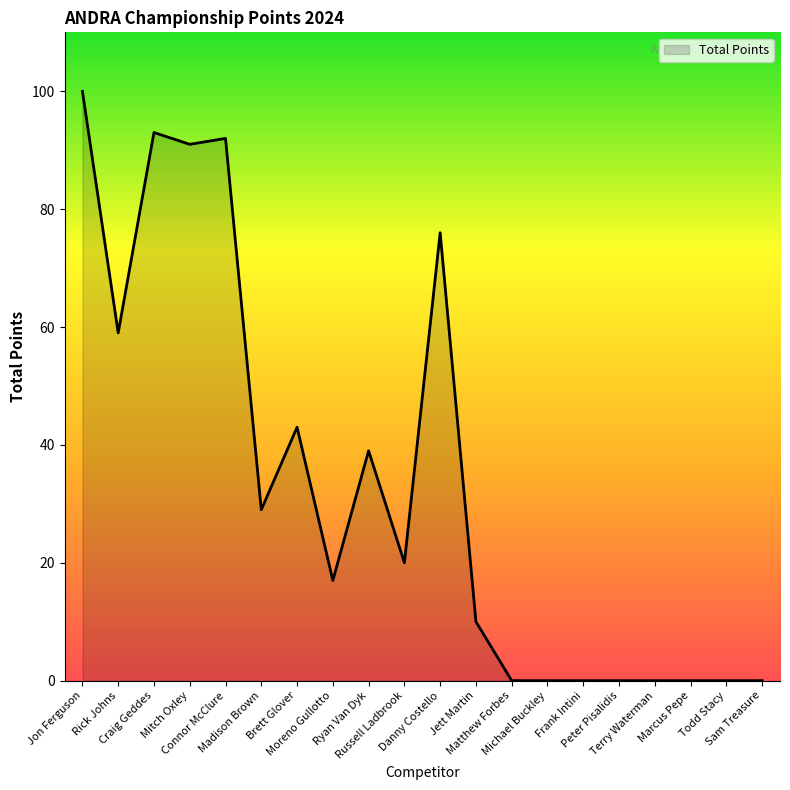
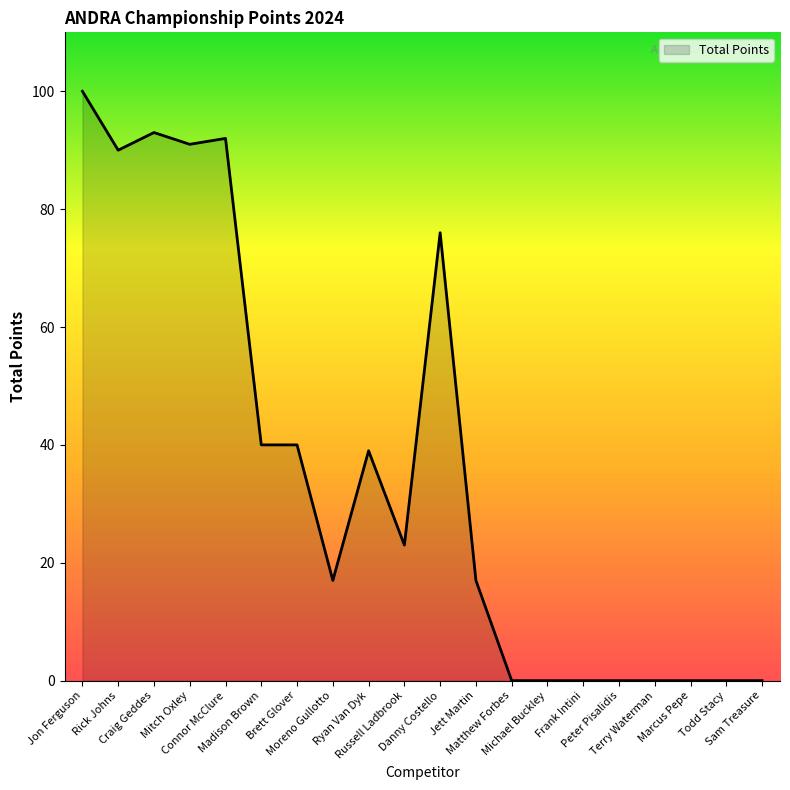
  {
    "Jon Ferguson": 100,
-   "Rick Johns": 59,
+   "Rick Johns": 90,
    "Craig Geddes": 93,
    "Mitch Oxley": 91,
    "Connor McClure": 92,
-   "Madison Brown": 29,
-   "Brett Glover": 43,
+   "Madison Brown": 40,
+   "Brett Glover": 40,
    "Moreno Gullotto": 17,
    "Ryan Van Dyk": 39,
-   "Russell Ladbrook": 20,
+   "Russell Ladbrook": 23,
    "Danny Costello": 76,
-   "Jett Martin": 10,
+   "Jett Martin": 17,
    "Matthew Forbes": 0,
    "Michael Buckley": 0,
    "Frank Intini": 0,
    "Peter Pisalidis": 0,
    "Terry Waterman": 0,
    "Marcus Pepe": 0,
    "Todd Stacy": 0,
    "Sam Treasure": 0
  }
